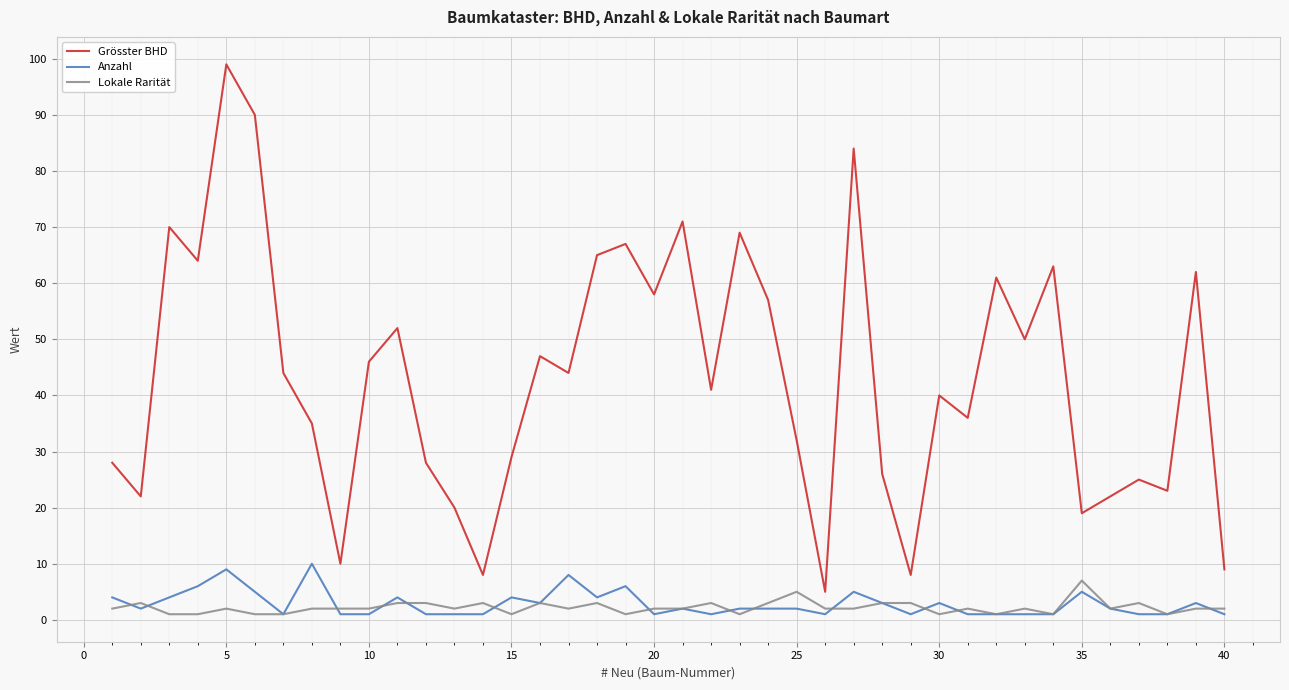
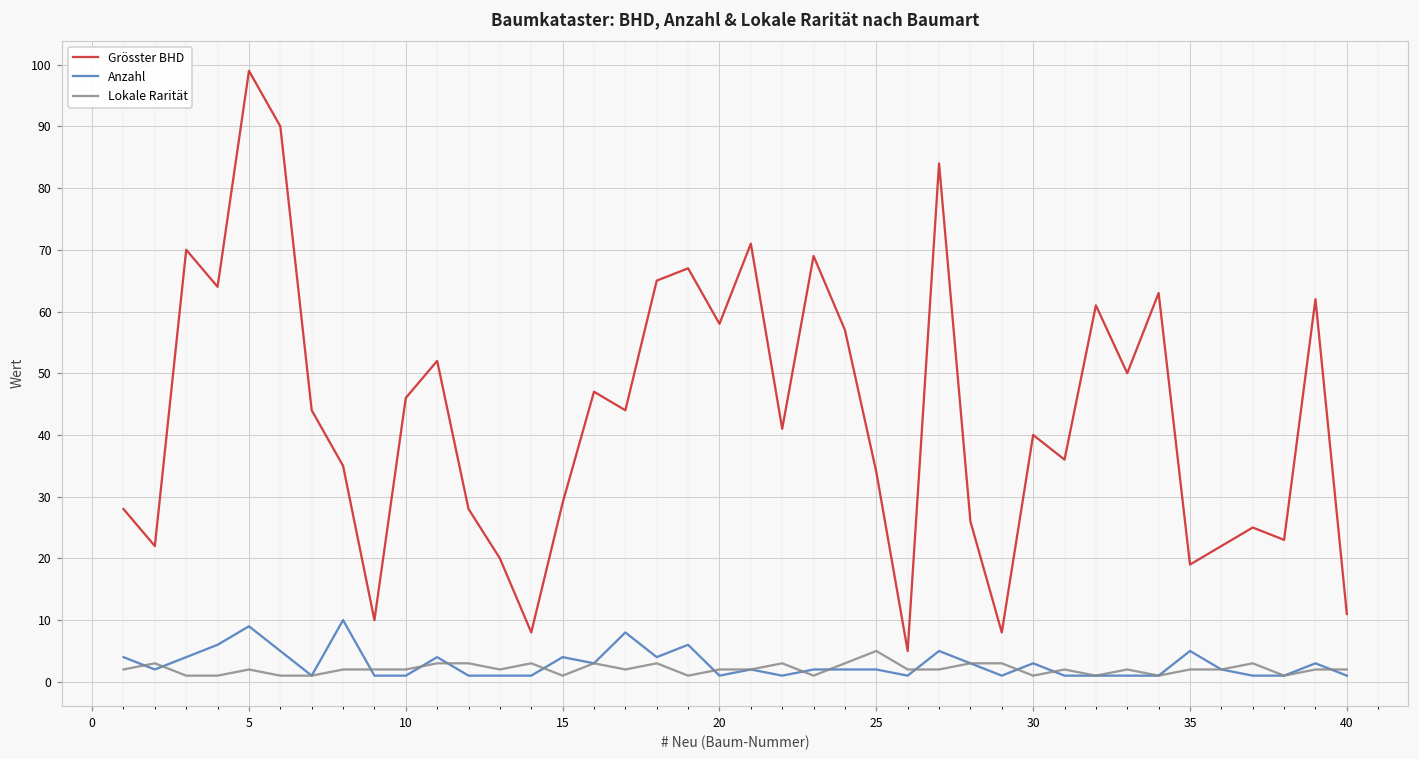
  {
    "Grösster BHD": {
      "5": 99,
      "10": 46,
      "15": 29,
      "20": 58,
-     "25": 32,
+     "25": 34,
      "30": 40,
      "35": 19,
-     "40": 9
+     "40": 11
    },
    "Anzahl": {
      "5": 9,
      "10": 1,
      "15": 4,
      "20": 1,
      "25": 2,
      "30": 3,
      "35": 5,
      "40": 1
    },
    "Lokale Rarität": {
      "5": 2,
      "10": 2,
      "15": 1,
      "20": 2,
      "25": 5,
      "30": 1,
-     "35": 7,
+     "35": 2,
      "40": 2
    }
  }
